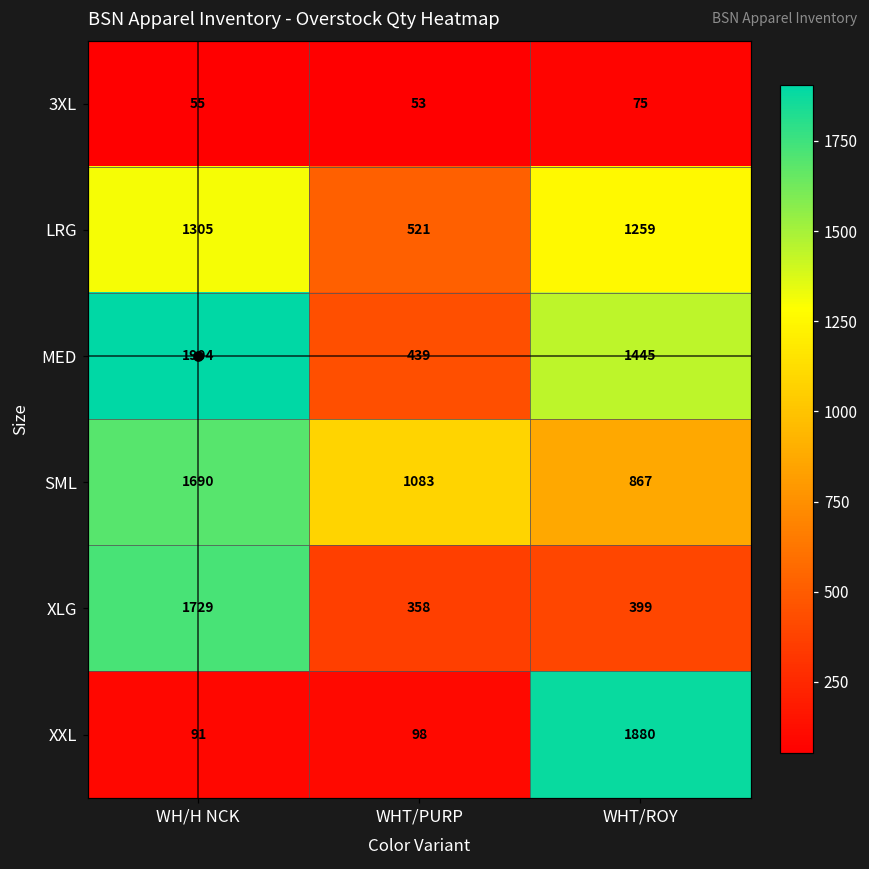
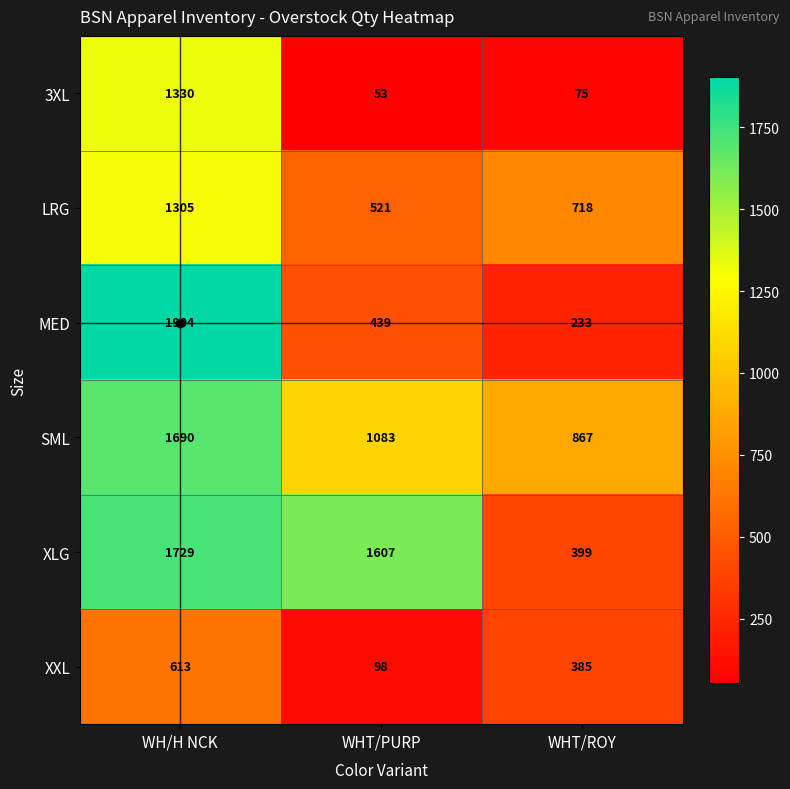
  {
    "3XL": {
-     "WH/H NCK": 55,
+     "WH/H NCK": 1330,
      "WHT/PURP": 53,
      "WHT/ROY": 75
    },
    "LRG": {
      "WH/H NCK": 1305,
      "WHT/PURP": 521,
-     "WHT/ROY": 1259
+     "WHT/ROY": 718
    },
    "MED": {
      "WHT/PURP": 439,
-     "WHT/ROY": 1445
+     "WHT/ROY": 233
    },
    "SML": {
      "WH/H NCK": 1690,
      "WHT/PURP": 1083,
      "WHT/ROY": 867
    },
    "XLG": {
      "WH/H NCK": 1729,
-     "WHT/PURP": 358,
+     "WHT/PURP": 1607,
      "WHT/ROY": 399
    },
    "XXL": {
-     "WH/H NCK": 91,
+     "WH/H NCK": 613,
      "WHT/PURP": 98,
-     "WHT/ROY": 1880
+     "WHT/ROY": 385
    }
  }
